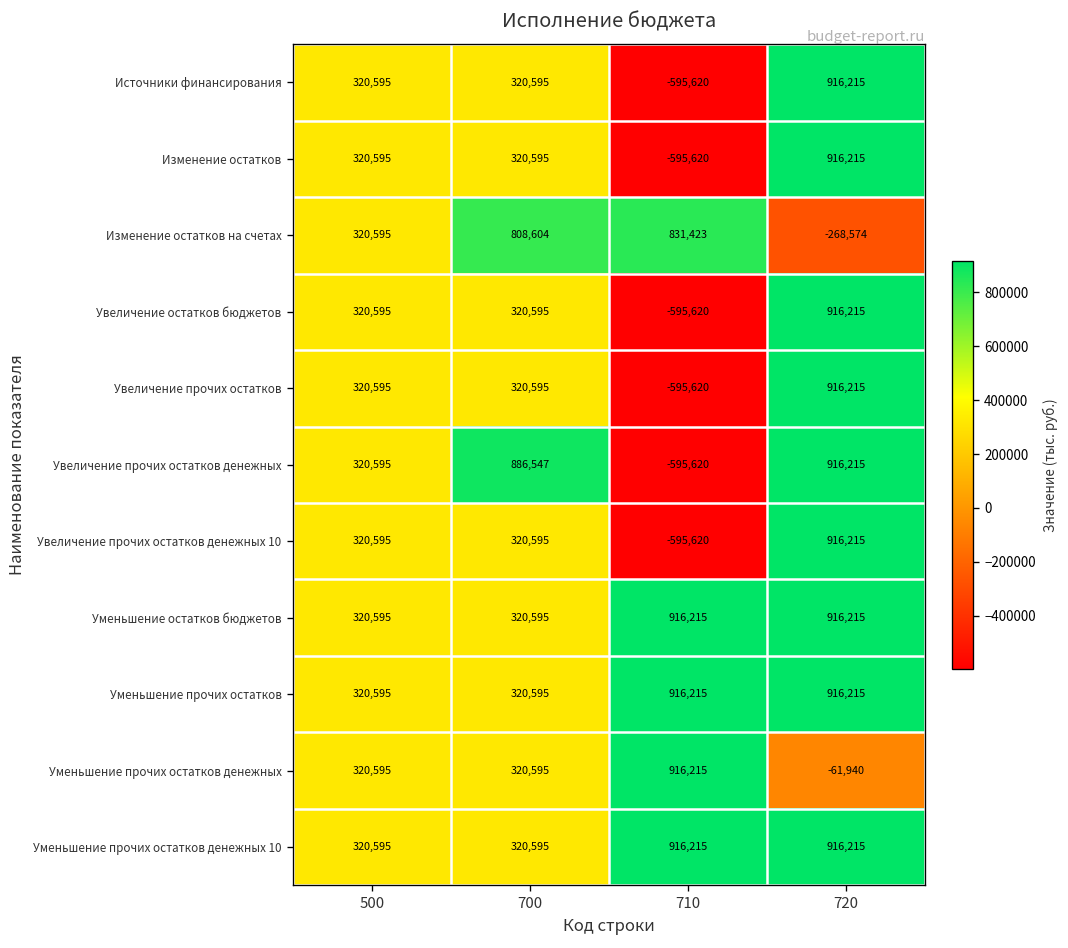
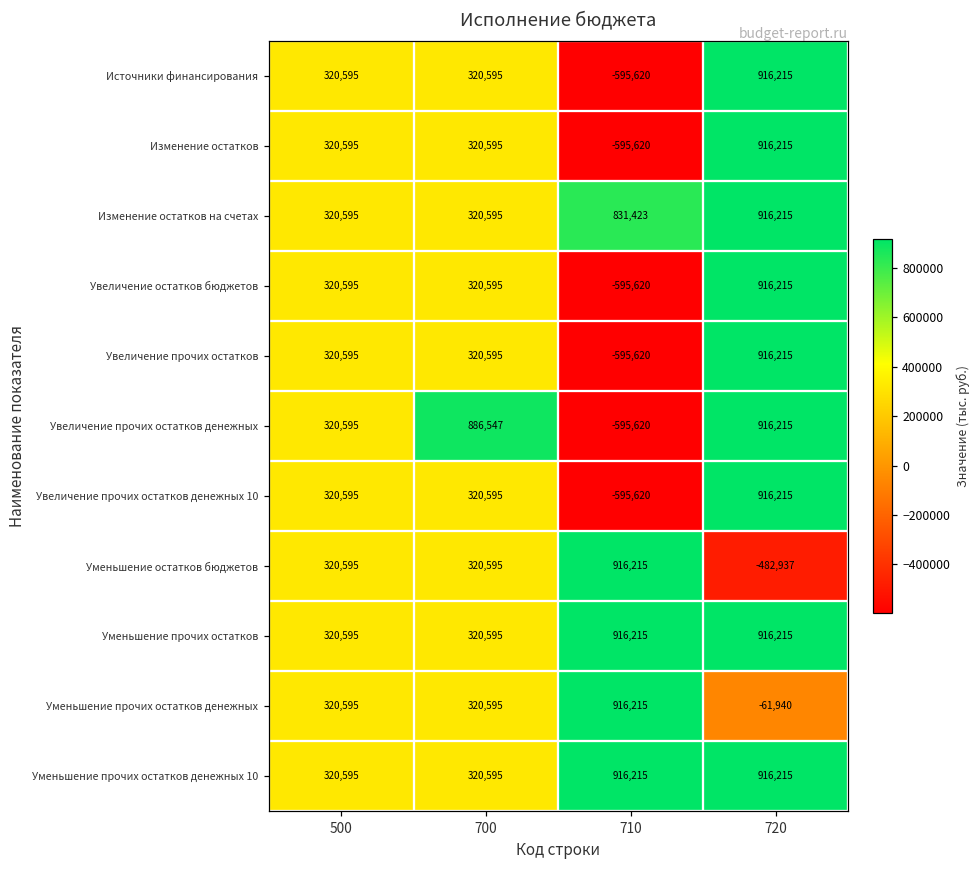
  {
    "Источники финансирования": {
      "500": "320,595",
      "700": "320,595",
      "710": "-595,620",
      "720": "916,215"
    },
    "Изменение остатков": {
      "500": "320,595",
      "700": "320,595",
      "710": "-595,620",
      "720": "916,215"
    },
    "Изменение остатков на счетах": {
      "500": "320,595",
-     "700": "808,604",
+     "700": "320,595",
      "710": "831,423",
-     "720": "-268,574"
+     "720": "916,215"
    },
    "Увеличение остатков бюджетов": {
      "500": "320,595",
      "700": "320,595",
      "710": "-595,620",
      "720": "916,215"
    },
    "Увеличение прочих остатков": {
      "500": "320,595",
      "700": "320,595",
      "710": "-595,620",
      "720": "916,215"
    },
    "Увеличение прочих остатков денежных": {
      "500": "320,595",
      "700": "886,547",
      "710": "-595,620",
      "720": "916,215"
    },
    "Увеличение прочих остатков денежных 10": {
      "500": "320,595",
      "700": "320,595",
      "710": "-595,620",
      "720": "916,215"
    },
    "Уменьшение остатков бюджетов": {
      "500": "320,595",
      "700": "320,595",
      "710": "916,215",
-     "720": "916,215"
+     "720": "-482,937"
    },
    "Уменьшение прочих остатков": {
      "500": "320,595",
      "700": "320,595",
      "710": "916,215",
      "720": "916,215"
    },
    "Уменьшение прочих остатков денежных": {
      "500": "320,595",
      "700": "320,595",
      "710": "916,215",
      "720": "-61,940"
    },
    "Уменьшение прочих остатков денежных 10": {
      "500": "320,595",
      "700": "320,595",
      "710": "916,215",
      "720": "916,215"
    }
  }
